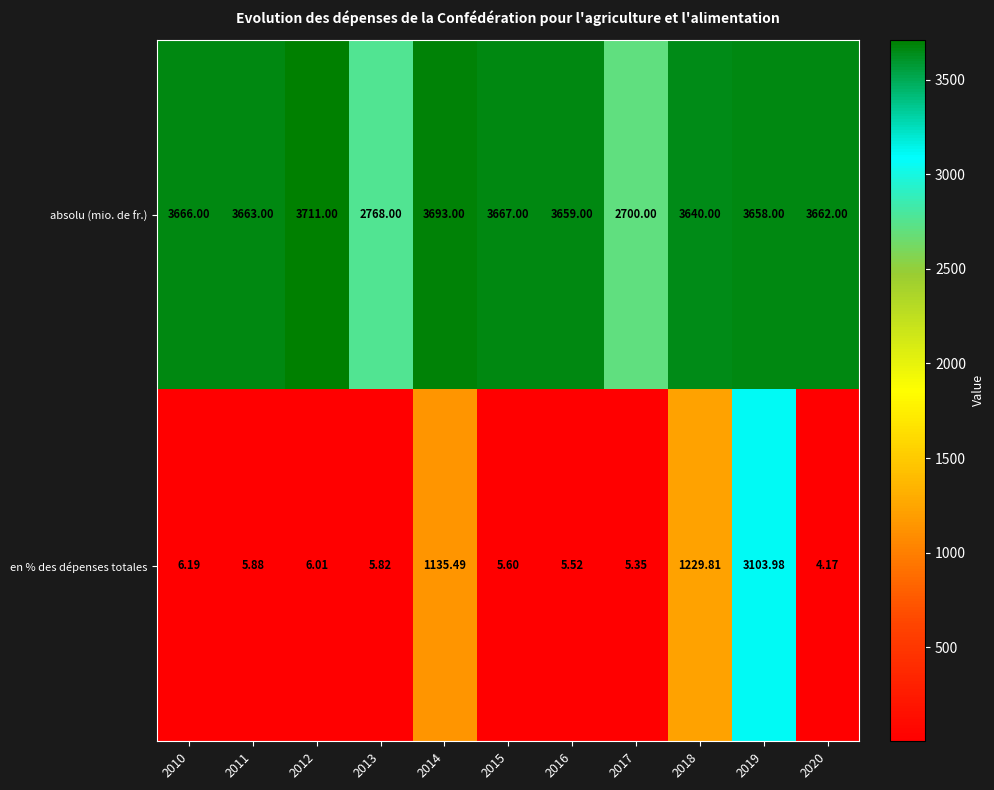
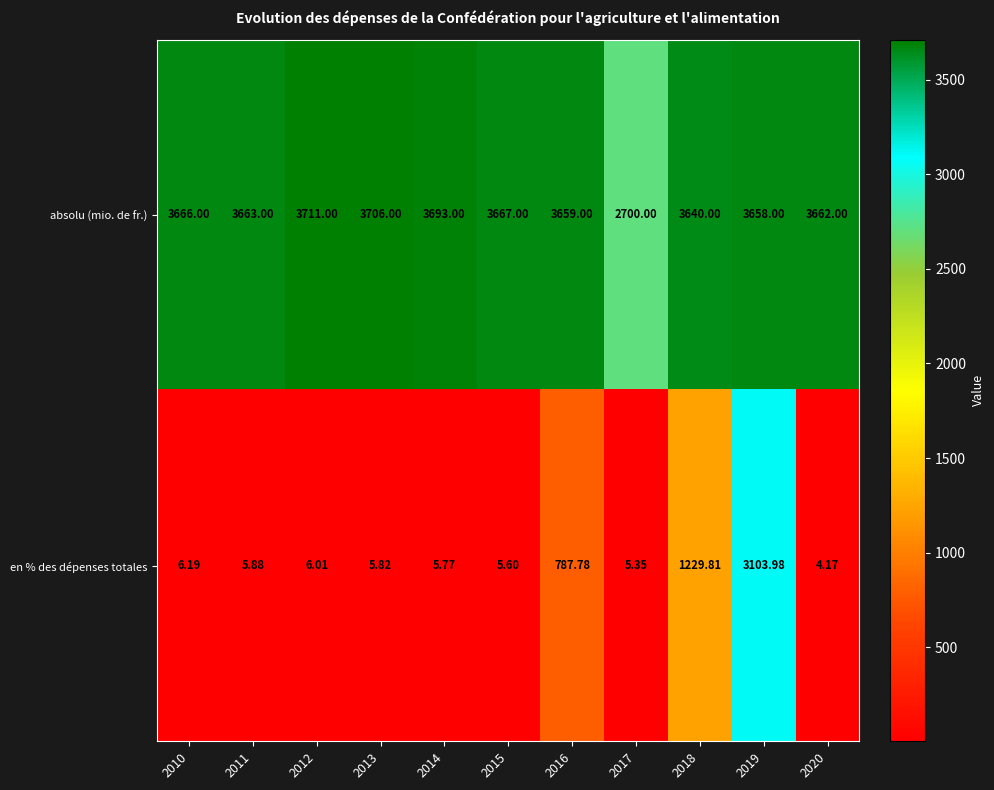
  {
    "absolu (mio. de fr.)": {
      "2010": 3666.00,
      "2011": 3663.00,
      "2012": 3711.00,
-     "2013": 2768.00,
+     "2013": 3706.00,
      "2014": 3693.00,
      "2015": 3667.00,
      "2016": 3659.00,
      "2017": 2700.00,
      "2018": 3640.00,
      "2019": 3658.00,
      "2020": 3662.00
    },
    "en % des dépenses totales": {
      "2010": 6.19,
      "2011": 5.88,
      "2012": 6.01,
      "2013": 5.82,
-     "2014": 1135.49,
+     "2014": 5.77,
      "2015": 5.60,
-     "2016": 5.52,
+     "2016": 787.78,
      "2017": 5.35,
      "2018": 1229.81,
      "2019": 3103.98,
      "2020": 4.17
    }
  }
